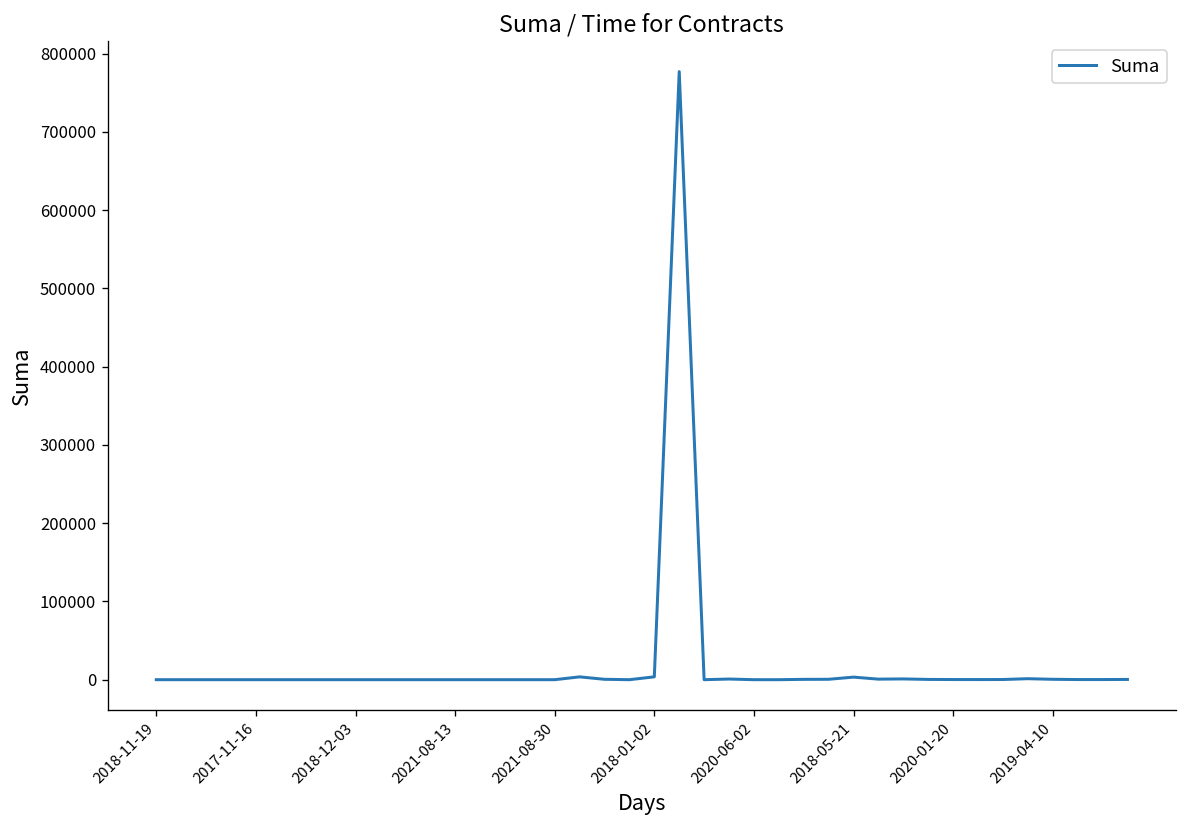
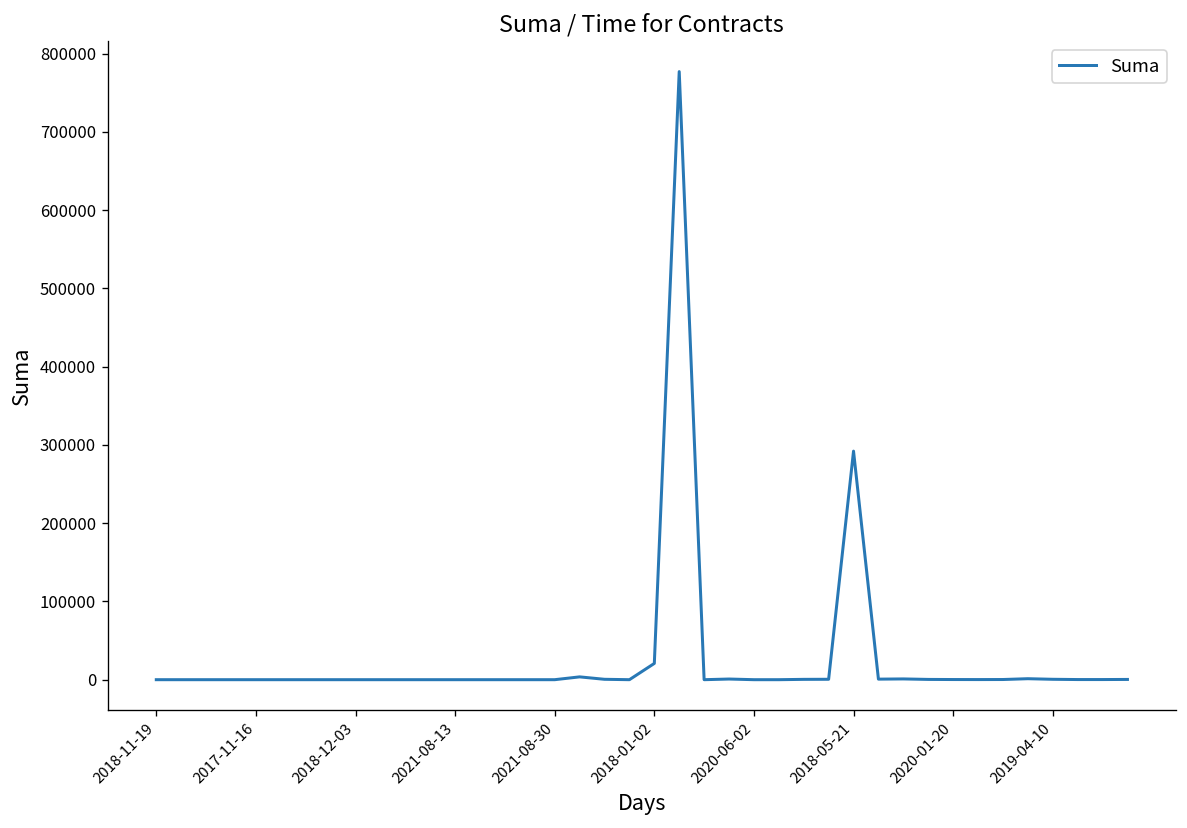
  {
    "2018-11-19": 0,
    "2017-11-16": 0,
    "2018-12-03": 0,
    "2021-08-13": 0,
    "2021-08-30": 0,
-   "2018-01-02": 0,
+   "2018-01-02": 20000,
    "2020-06-02": 0,
-   "2018-05-21": 0,
+   "2018-05-21": 290000,
    "2020-01-20": 0,
    "2019-04-10": 0
  }
